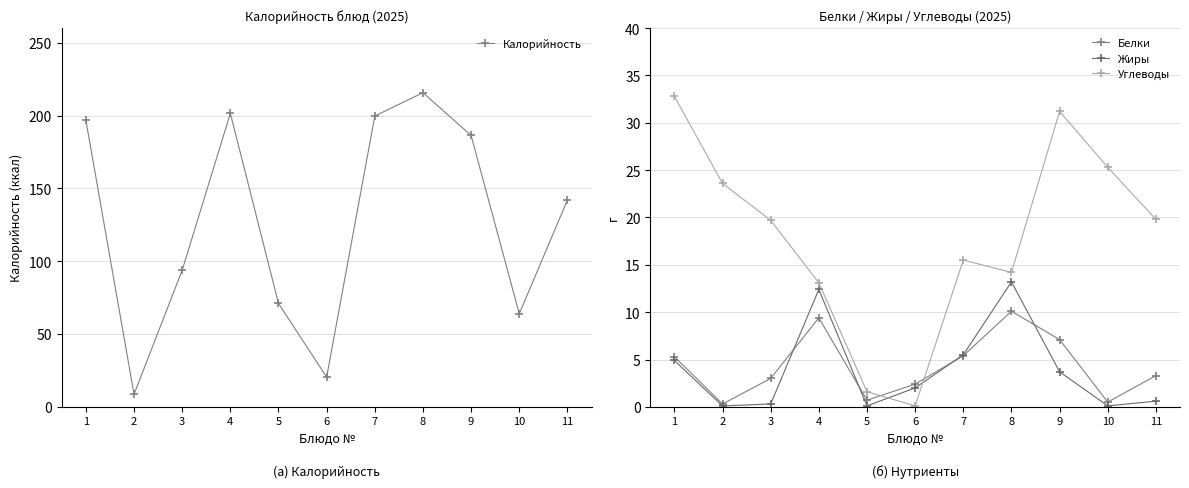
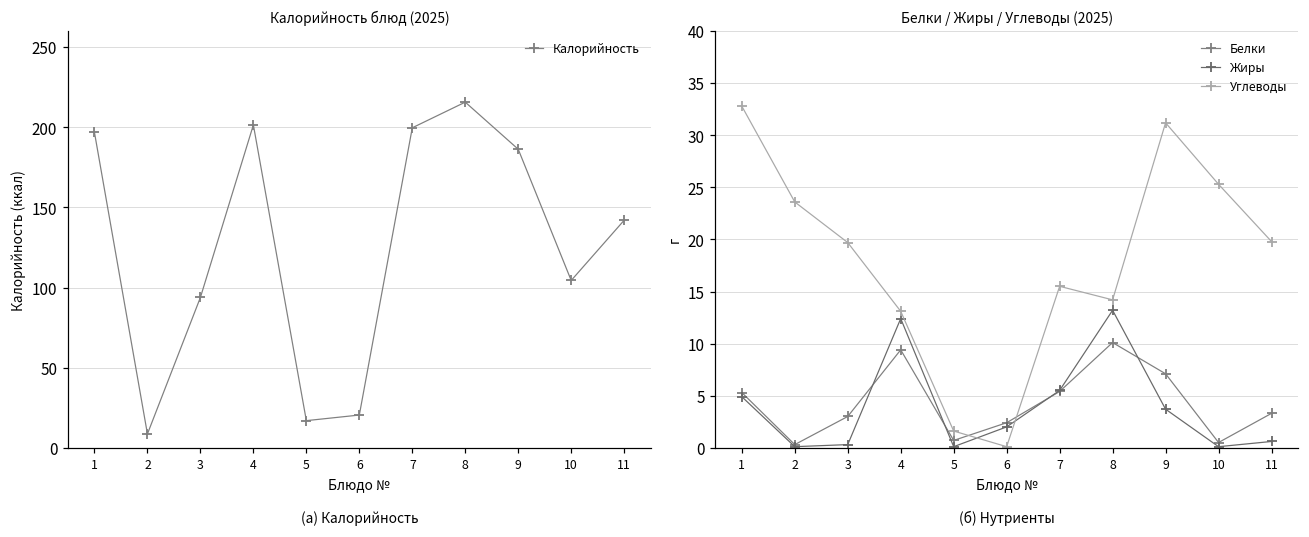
  {
    "Калорийность блюд (2025)": {
      "1": 197,
      "2": 9,
      "3": 94,
      "4": 202,
-     "5": 71,
+     "5": 17,
      "6": 20,
      "7": 200,
      "8": 216,
      "9": 186,
-     "10": 64,
+     "10": 104,
      "11": 142
    },
    "Белки / Жиры / Углеводы (2025)": {
      "Углеводы": {
        "1": 33,
        "2": 24,
        "3": 20,
        "4": 13,
        "5": 2,
        "6": 0,
        "7": 16,
        "8": 14,
        "9": 31,
        "10": 25,
        "11": 20
      }
    }
  }
